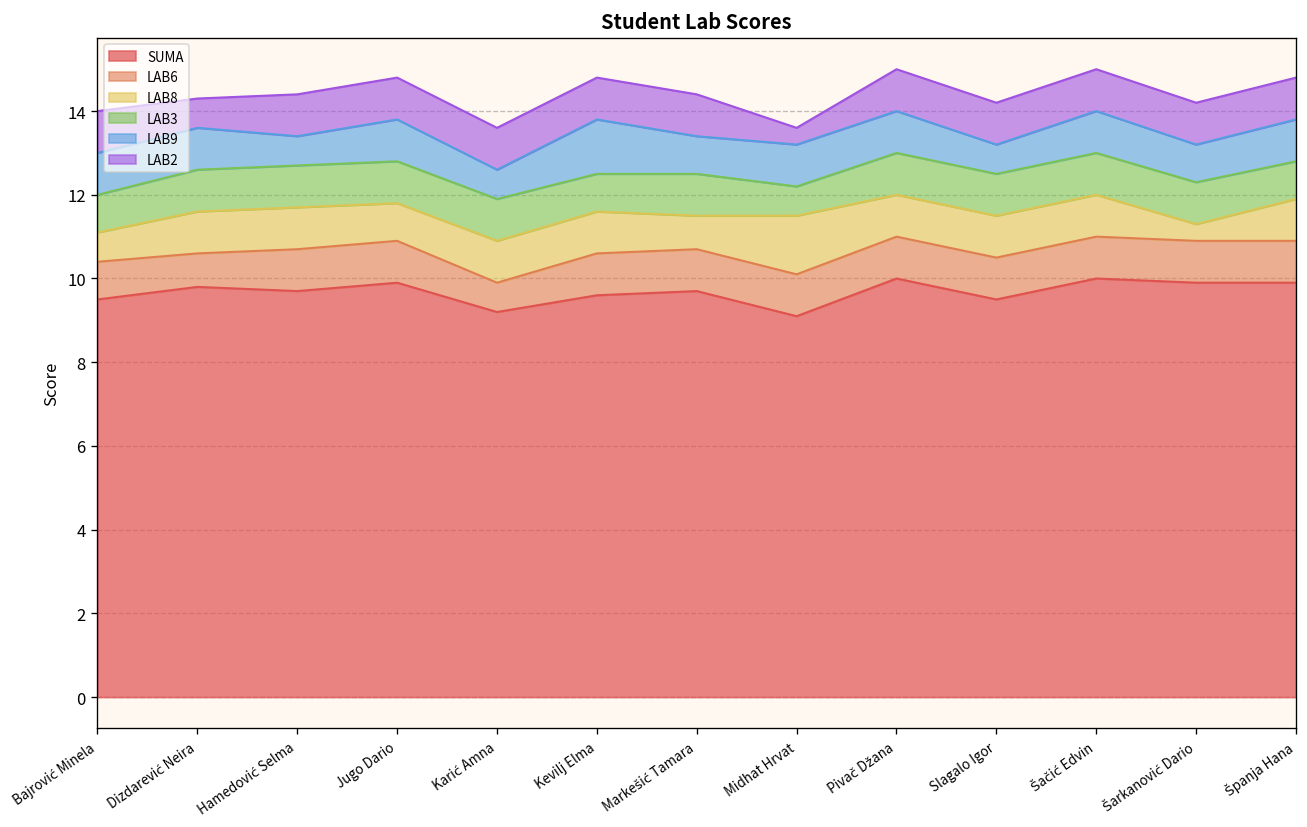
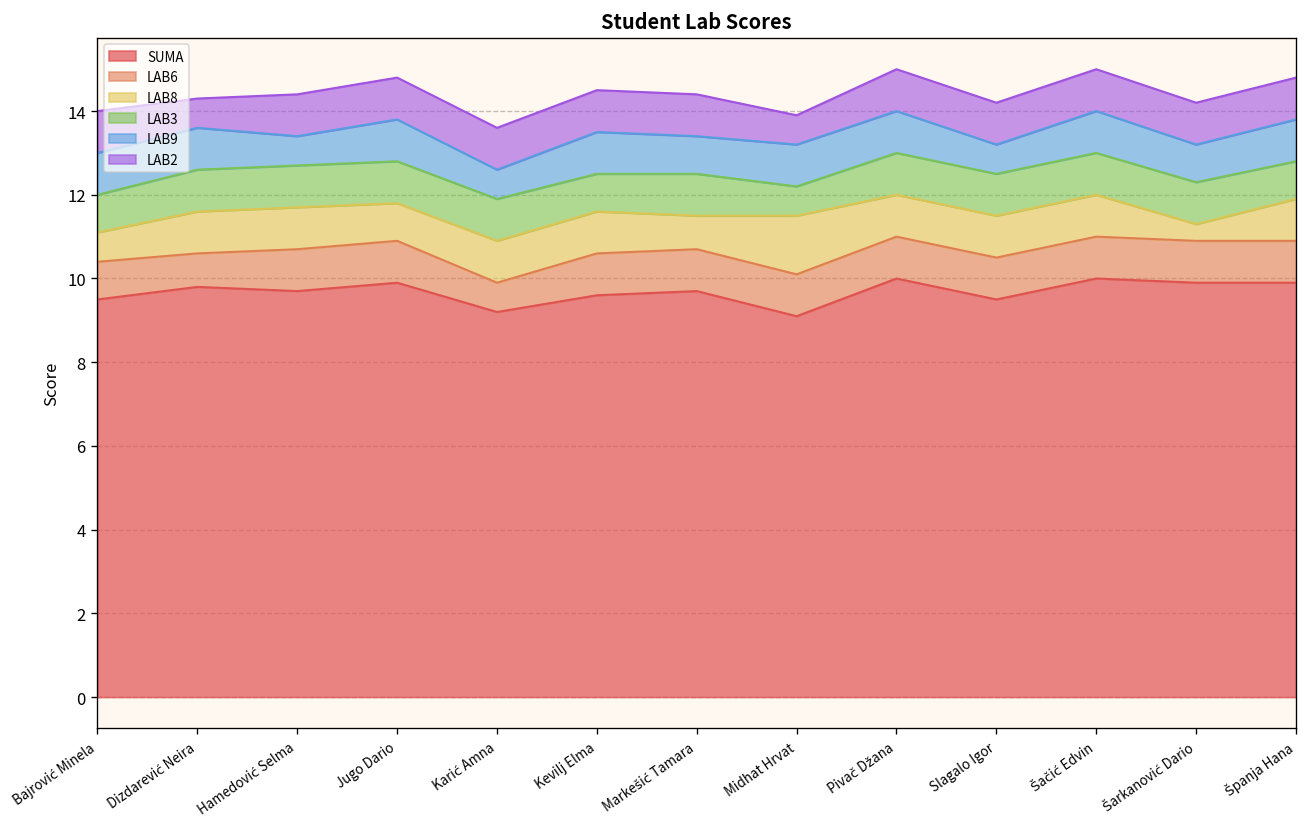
  {
    "LAB8": {
      "Bajrović Minela": 0.7,
      "Dizdarević Neira": 1.0,
      "Hamedović Selma": 1.0,
      "Jugo Dario": 0.9,
      "Karić Amna": 1.0,
      "Kevilj Elma": 1.0,
      "Markešić Tamara": 0.8,
      "Midhat Hrvat": 1.4,
      "Pivač Džana": 1.0,
      "Slagalo Igor": 1.0,
      "Šačić Edvin": 1.0,
      "Šarkanović Dario": 0.4,
      "Španja Hana": 1.0
    },
    "LAB3": {
      "Bajrović Minela": 0.9,
      "Dizdarević Neira": 1.0,
      "Hamedović Selma": 1.0,
      "Jugo Dario": 1.0,
      "Karić Amna": 1.0,
      "Kevilj Elma": 0.9,
      "Markešić Tamara": 1.0,
      "Midhat Hrvat": 0.7,
      "Pivač Džana": 1.0,
      "Slagalo Igor": 1.0,
      "Šačić Edvin": 1.0,
      "Šarkanović Dario": 1.0,
      "Španja Hana": 0.9
    },
    "LAB9": {
      "Bajrović Minela": 1.0,
      "Dizdarević Neira": 1.0,
      "Hamedović Selma": 0.7,
      "Jugo Dario": 1.0,
      "Karić Amna": 0.7,
-     "Kevilj Elma": 1.3,
+     "Kevilj Elma": 1.0,
      "Markešić Tamara": 0.9,
      "Midhat Hrvat": 1.0,
      "Pivač Džana": 1.0,
      "Slagalo Igor": 0.7,
      "Šačić Edvin": 1.0,
      "Šarkanović Dario": 0.9,
      "Španja Hana": 1.0
    },
    "LAB2": {
      "Bajrović Minela": 1.0,
      "Dizdarević Neira": 0.7,
      "Hamedović Selma": 1.0,
      "Jugo Dario": 1.0,
      "Karić Amna": 1.0,
      "Kevilj Elma": 1.0,
      "Markešić Tamara": 1.0,
-     "Midhat Hrvat": 0.4,
+     "Midhat Hrvat": 0.7,
      "Pivač Džana": 1.0,
      "Slagalo Igor": 1.0,
      "Šačić Edvin": 1.0,
      "Šarkanović Dario": 1.0,
      "Španja Hana": 1.0
    }
  }
